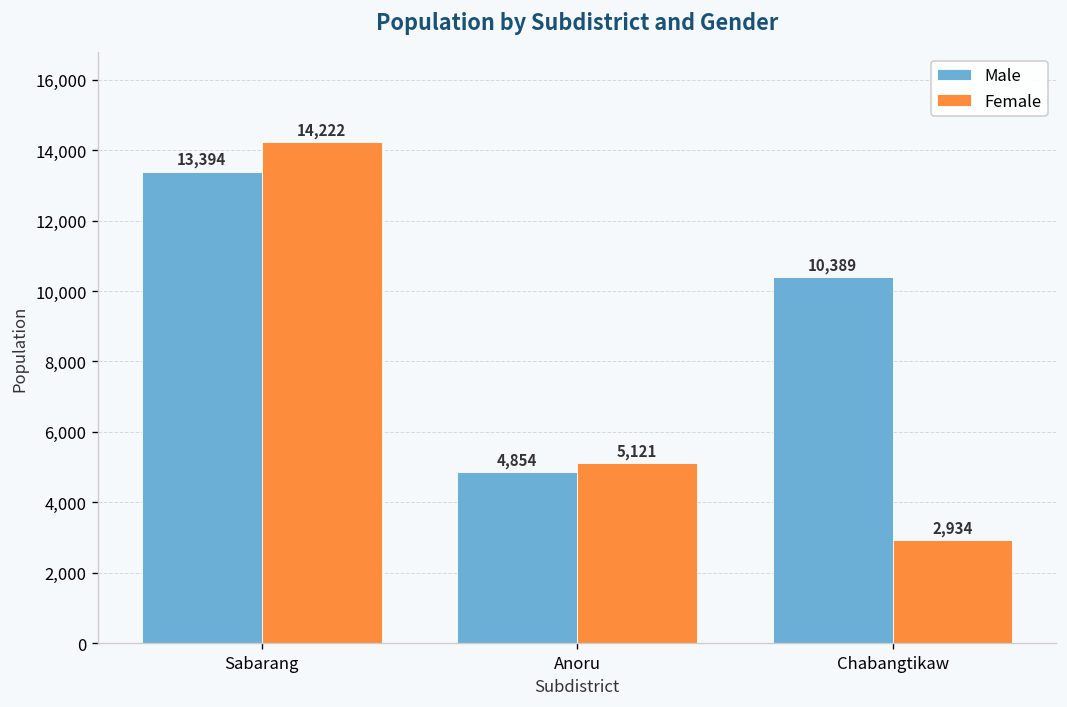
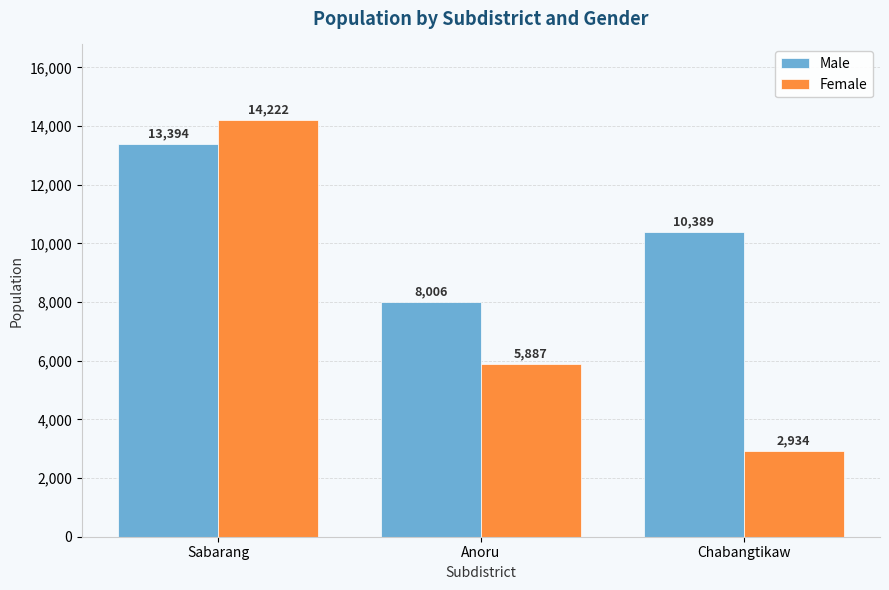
  {
    "Male": {
      "Sabarang": "13,394",
-     "Anoru": "4,854",
+     "Anoru": "8,006",
      "Chabangtikaw": "10,389"
    },
    "Female": {
      "Sabarang": "14,222",
-     "Anoru": "5,121",
+     "Anoru": "5,887",
      "Chabangtikaw": "2,934"
    }
  }
